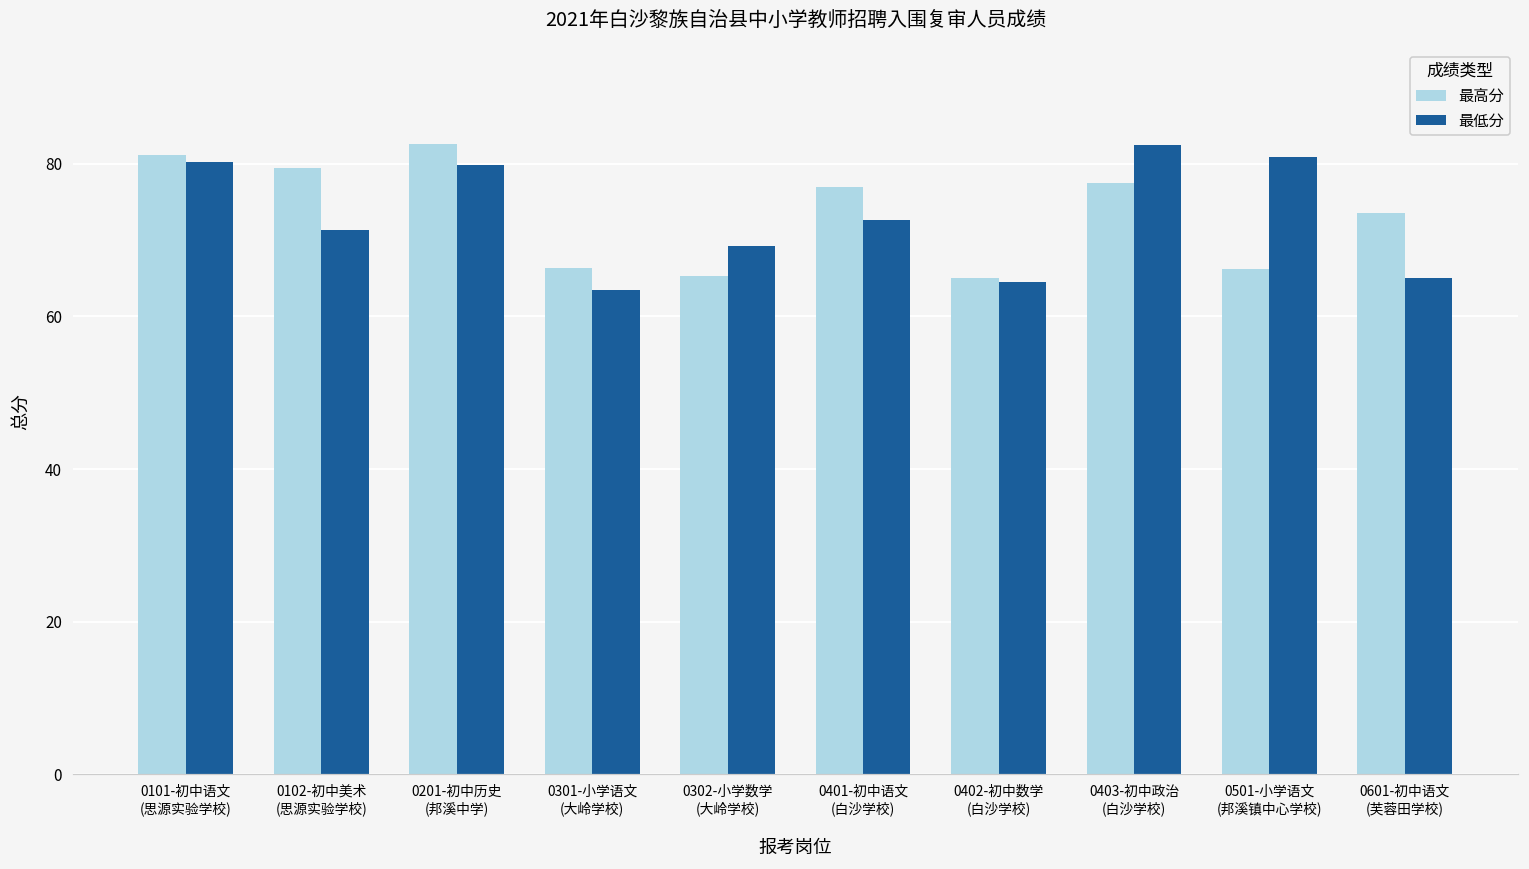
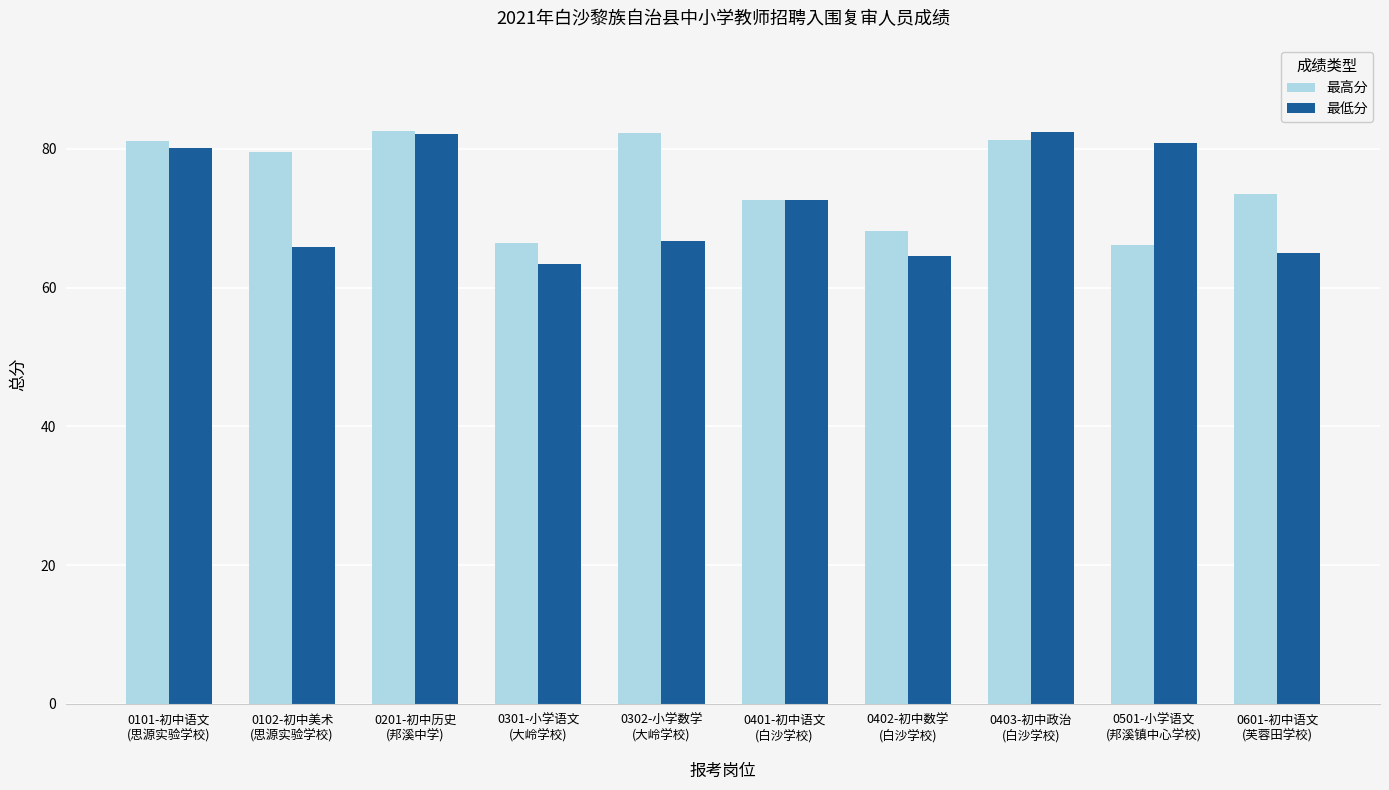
  {
    "最高分": {
      "0101-初中语文 (思源实验学校)": 81,
      "0102-初中美术 (思源实验学校)": 80,
      "0201-初中历史 (邦溪中学)": 83,
      "0301-小学语文 (大岭学校)": 66,
-     "0302-小学数学 (大岭学校)": 65,
-     "0401-初中语文 (白沙学校)": 77,
-     "0402-初中数学 (白沙学校)": 65,
-     "0403-初中政治 (白沙学校)": 78,
+     "0302-小学数学 (大岭学校)": 82,
+     "0401-初中语文 (白沙学校)": 73,
+     "0402-初中数学 (白沙学校)": 68,
+     "0403-初中政治 (白沙学校)": 81,
      "0501-小学语文 (邦溪镇中心学校)": 66,
      "0601-初中语文 (芙蓉田学校)": 74
    },
    "最低分": {
      "0101-初中语文 (思源实验学校)": 80,
-     "0102-初中美术 (思源实验学校)": 71,
-     "0201-初中历史 (邦溪中学)": 80,
+     "0102-初中美术 (思源实验学校)": 66,
+     "0201-初中历史 (邦溪中学)": 82,
      "0301-小学语文 (大岭学校)": 63,
-     "0302-小学数学 (大岭学校)": 69,
+     "0302-小学数学 (大岭学校)": 67,
      "0401-初中语文 (白沙学校)": 73,
      "0402-初中数学 (白沙学校)": 65,
      "0403-初中政治 (白沙学校)": 82,
      "0501-小学语文 (邦溪镇中心学校)": 81,
      "0601-初中语文 (芙蓉田学校)": 65
    }
  }
